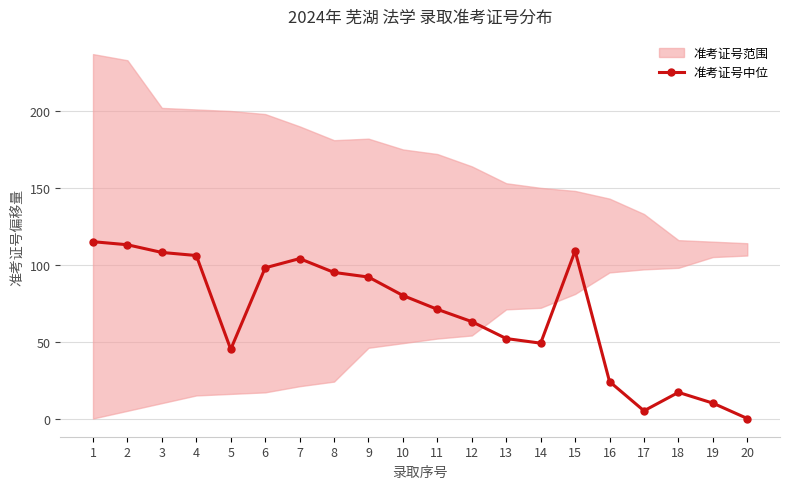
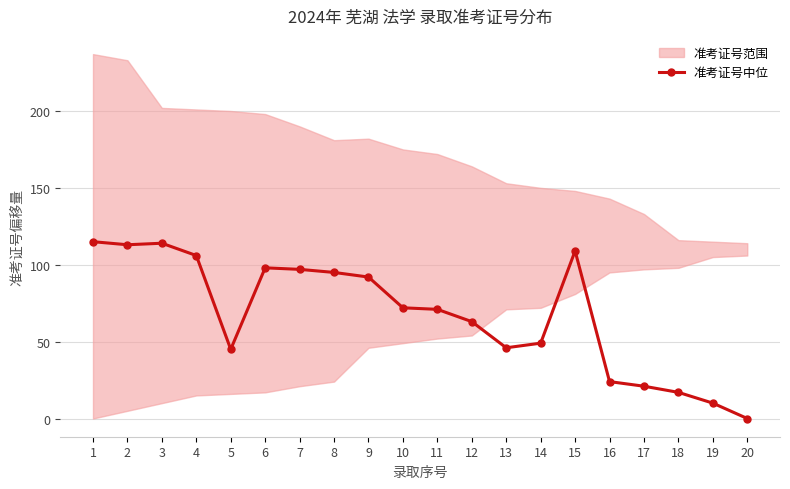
  {
    "准考证号中位": {
      "1": 115,
      "2": 113,
-     "3": 108,
+     "3": 114,
      "4": 106,
      "5": 45,
      "6": 98,
-     "7": 104,
+     "7": 97,
      "8": 95,
      "9": 92,
-     "10": 80,
+     "10": 72,
      "11": 71,
      "12": 63,
-     "13": 52,
+     "13": 46,
      "14": 49,
      "15": 109,
      "16": 24,
-     "17": 5,
+     "17": 21,
      "18": 17,
      "19": 10,
      "20": 0
    },
    "准考证号范围": {
      "1": 237
    }
  }
